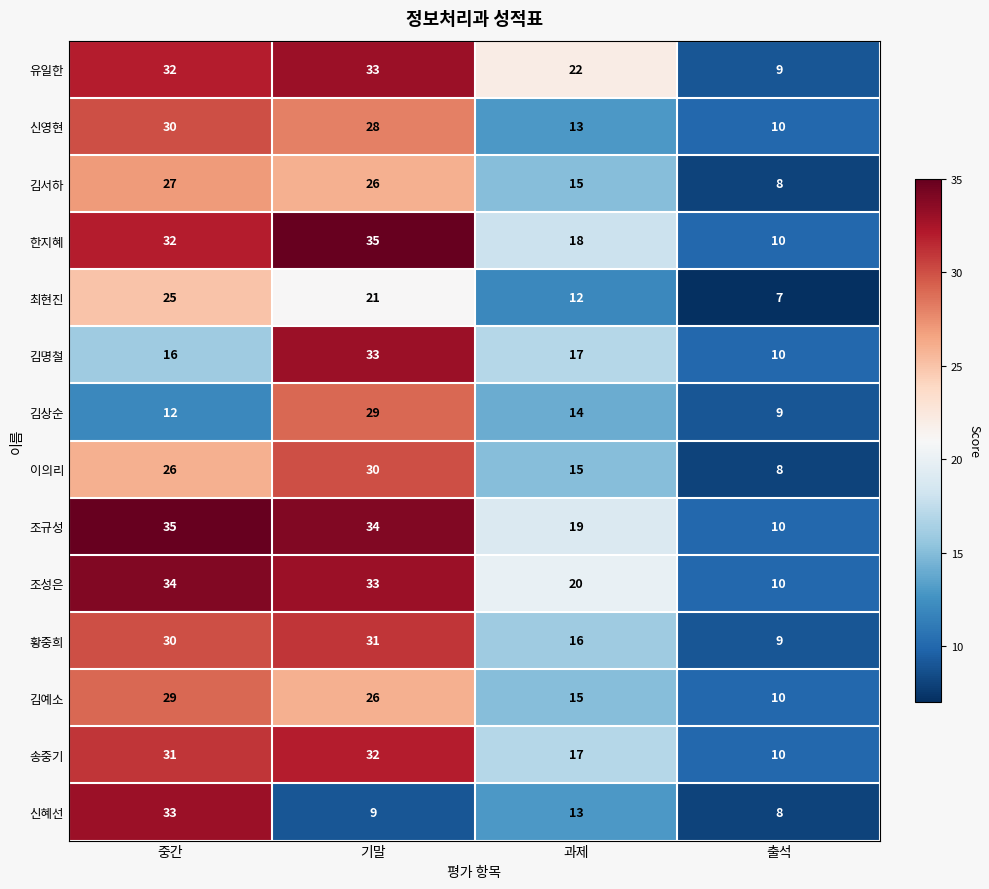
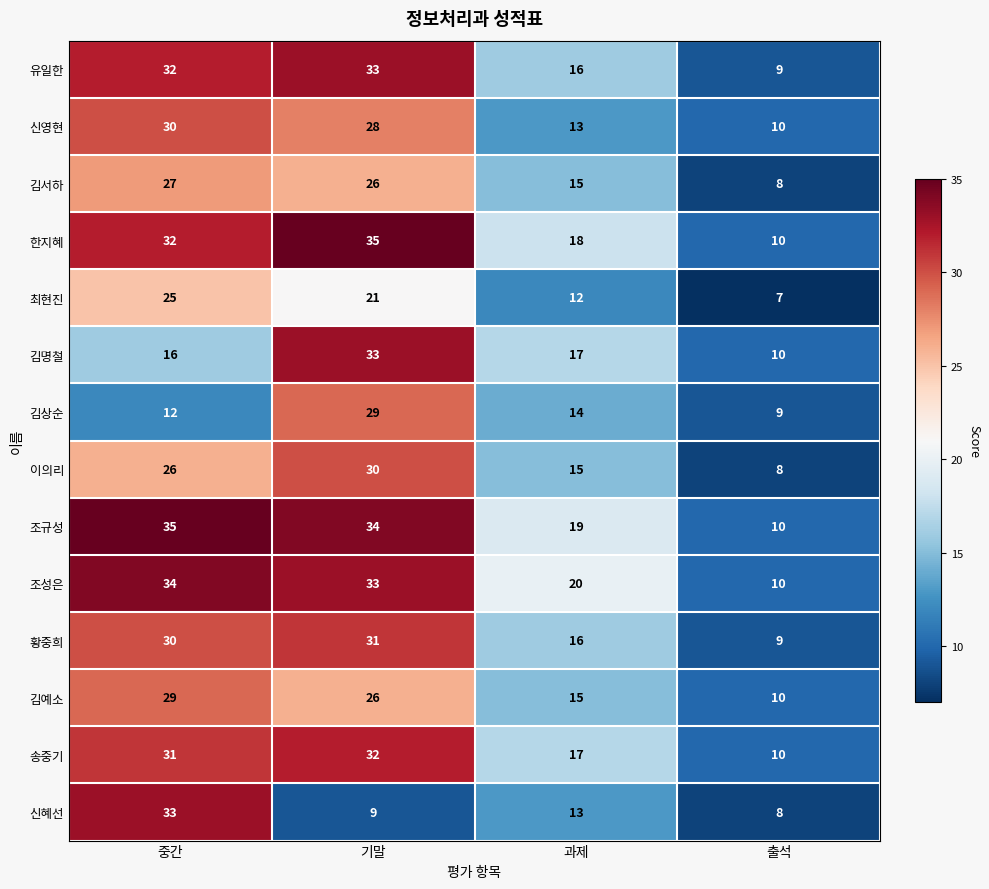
  {
    "유일한": {
      "중간": 32,
      "기말": 33,
-     "과제": 22,
+     "과제": 16,
      "출석": 9
    },
    "신영현": {
      "중간": 30,
      "기말": 28,
      "과제": 13,
      "출석": 10
    },
    "김서하": {
      "중간": 27,
      "기말": 26,
      "과제": 15,
      "출석": 8
    },
    "한지혜": {
      "중간": 32,
      "기말": 35,
      "과제": 18,
      "출석": 10
    },
    "최현진": {
      "중간": 25,
      "기말": 21,
      "과제": 12,
      "출석": 7
    },
    "김명철": {
      "중간": 16,
      "기말": 33,
      "과제": 17,
      "출석": 10
    },
    "김상순": {
      "중간": 12,
      "기말": 29,
      "과제": 14,
      "출석": 9
    },
    "이의리": {
      "중간": 26,
      "기말": 30,
      "과제": 15,
      "출석": 8
    },
    "조규성": {
      "중간": 35,
      "기말": 34,
      "과제": 19,
      "출석": 10
    },
    "조성은": {
      "중간": 34,
      "기말": 33,
      "과제": 20,
      "출석": 10
    },
    "황중희": {
      "중간": 30,
      "기말": 31,
      "과제": 16,
      "출석": 9
    },
    "김예소": {
      "중간": 29,
      "기말": 26,
      "과제": 15,
      "출석": 10
    },
    "송중기": {
      "중간": 31,
      "기말": 32,
      "과제": 17,
      "출석": 10
    },
    "신혜선": {
      "중간": 33,
      "기말": 9,
      "과제": 13,
      "출석": 8
    }
  }
